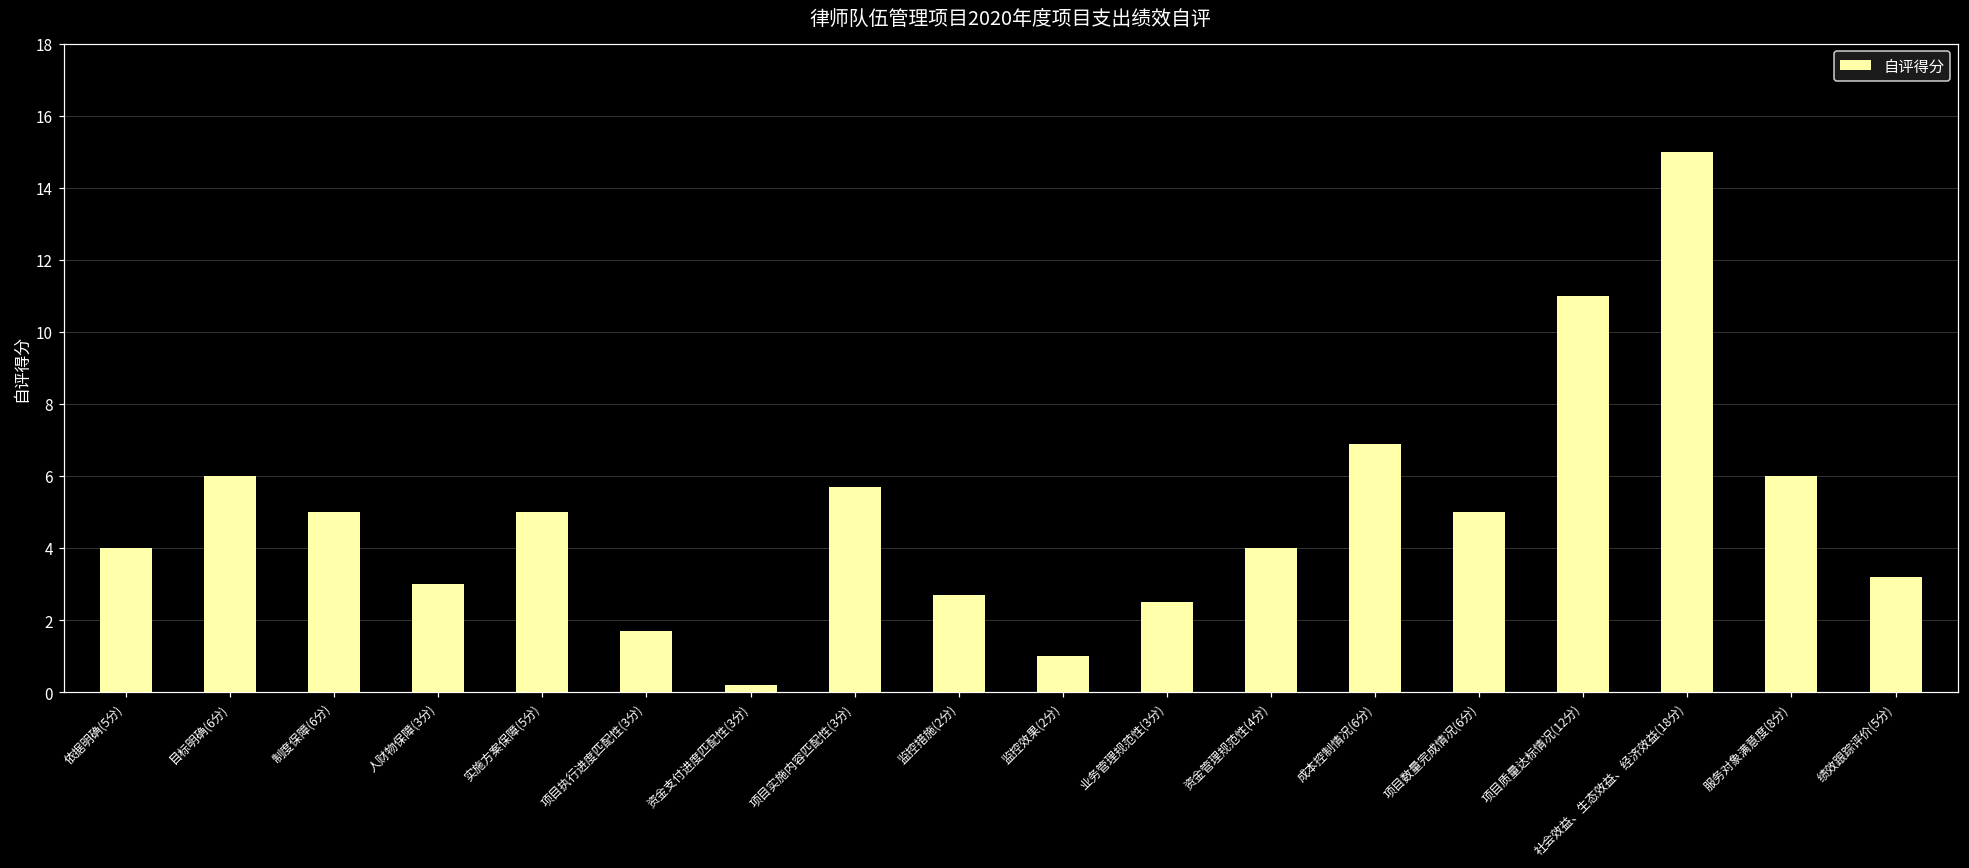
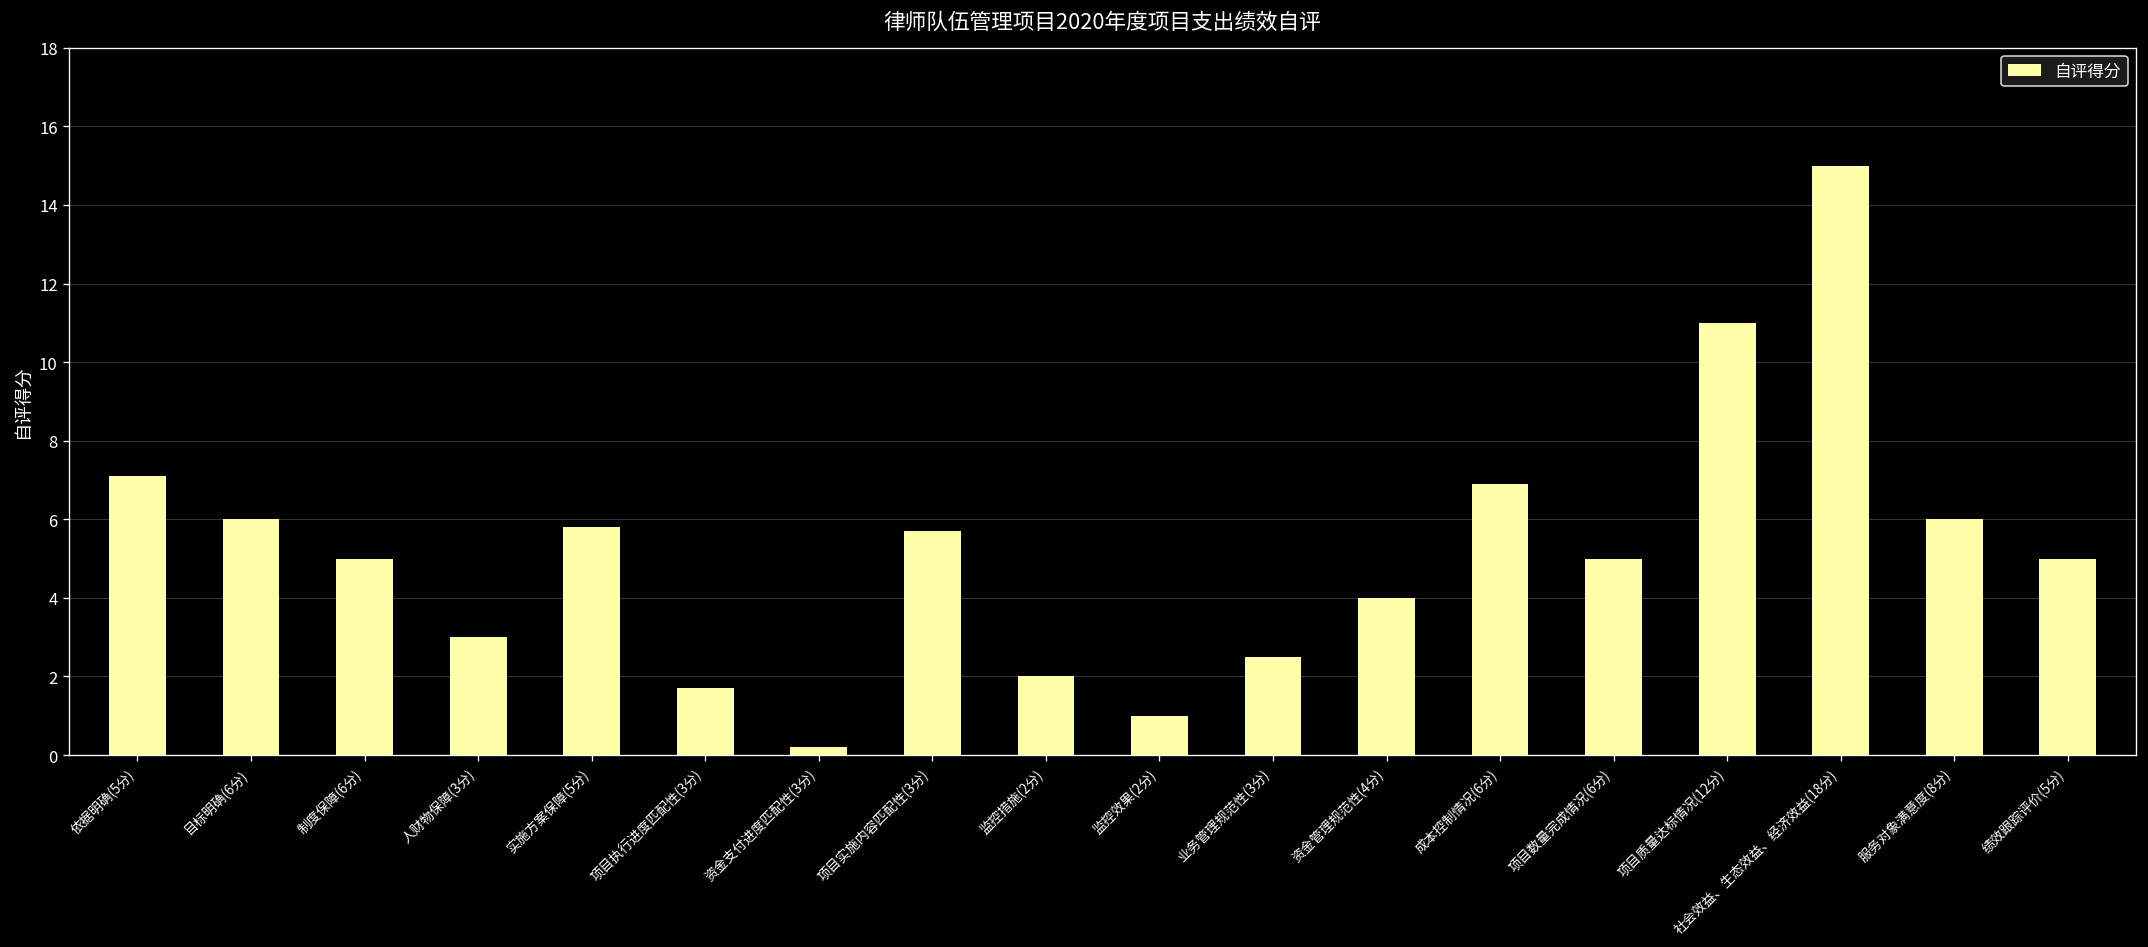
  {
-   "依据明确(5分)": 4.0,
+   "依据明确(5分)": 7.1,
    "目标明确(6分)": 6.0,
    "制度保障(6分)": 5.0,
    "人财物保障(3分)": 3.0,
-   "实施方案保障(5分)": 5.0,
+   "实施方案保障(5分)": 5.8,
    "项目执行进度匹配性(3分)": 1.7,
    "资金支付进度匹配性(3分)": 0.2,
    "项目实施内容匹配性(3分)": 5.7,
-   "监控措施(2分)": 2.7,
+   "监控措施(2分)": 2.0,
    "监控效果(2分)": 1.0,
    "业务管理规范性(3分)": 2.5,
    "资金管理规范性(4分)": 4.0,
    "成本控制情况(6分)": 6.9,
    "项目数量完成情况(6分)": 5.0,
    "项目质量达标情况(12分)": 11.0,
    "社会效益、生态效益、经济效益(18分)": 15.0,
    "服务对象满意度(8分)": 6.0,
-   "绩效跟踪评价(5分)": 3.2
+   "绩效跟踪评价(5分)": 5.0
  }
